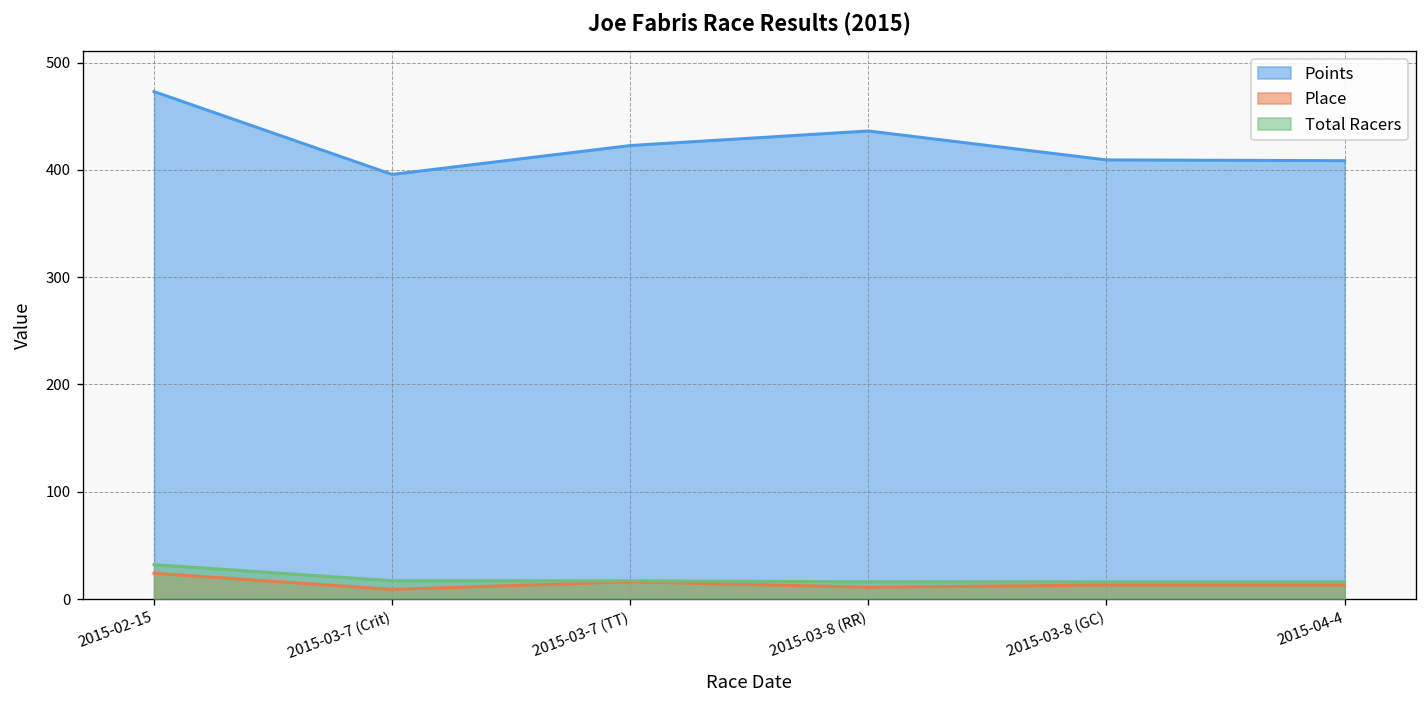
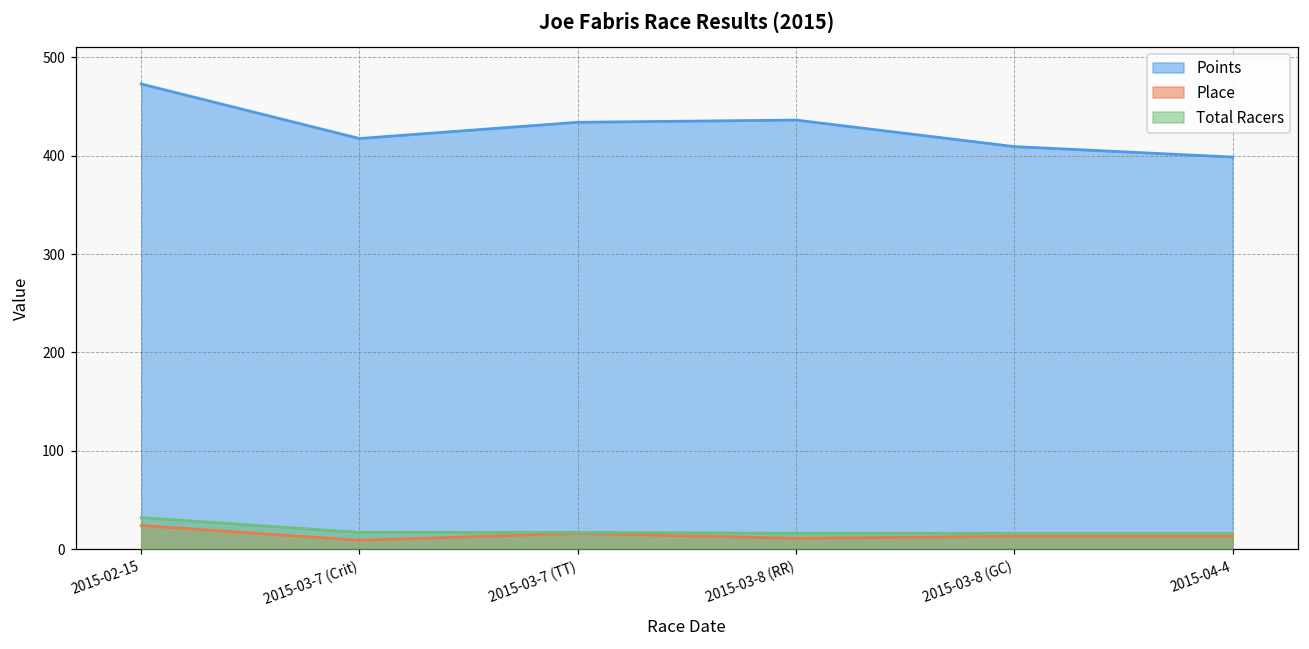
  {
    "Points": {
      "2015-02-15": 470,
-     "2015-03-7 (Crit)": 400,
-     "2015-03-7 (TT)": 420,
+     "2015-03-7 (Crit)": 420,
+     "2015-03-7 (TT)": 430,
      "2015-03-8 (RR)": 440,
      "2015-03-8 (GC)": 410,
-     "2015-04-4": 410
+     "2015-04-4": 400
    },
    "Place": {
      "2015-02-15": 20,
      "2015-03-7 (Crit)": 10,
      "2015-03-8 (RR)": 10,
      "2015-03-8 (GC)": 10,
      "2015-04-4": 10
    },
    "Total Racers": {
      "2015-02-15": 30,
      "2015-03-7 (Crit)": 20,
      "2015-03-8 (RR)": 20,
      "2015-03-8 (GC)": 20,
      "2015-04-4": 20
    }
  }
